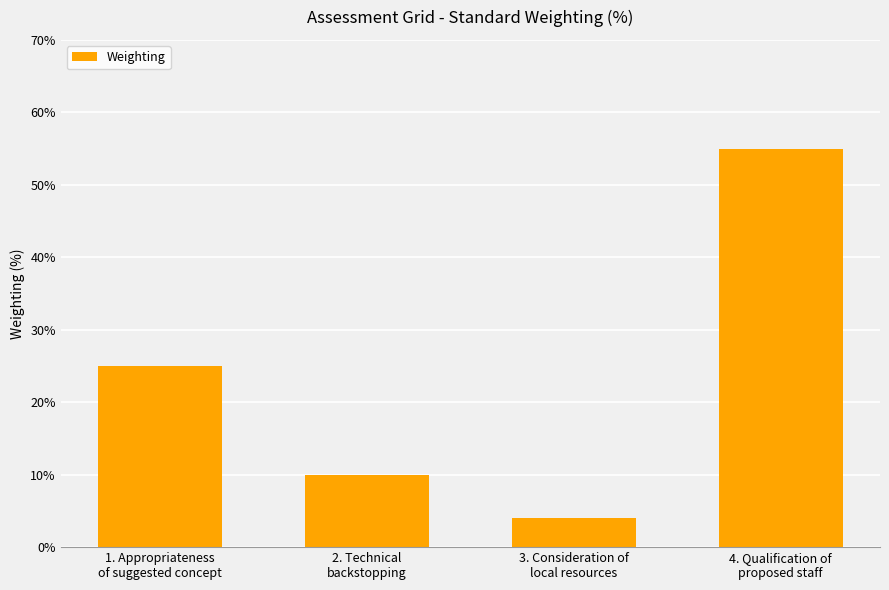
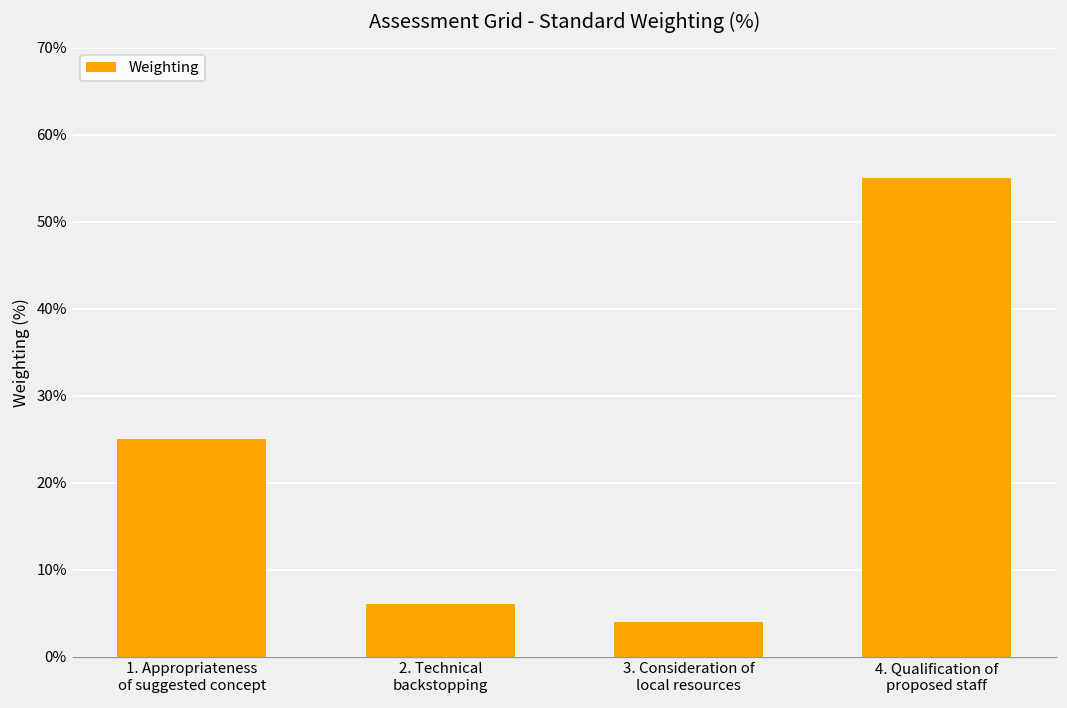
  {
    "1. Appropriateness of suggested concept": "25%",
-   "2. Technical backstopping": "10%",
+   "2. Technical backstopping": "6%",
    "3. Consideration of local resources": "4%",
    "4. Qualification of proposed staff": "55%"
  }
